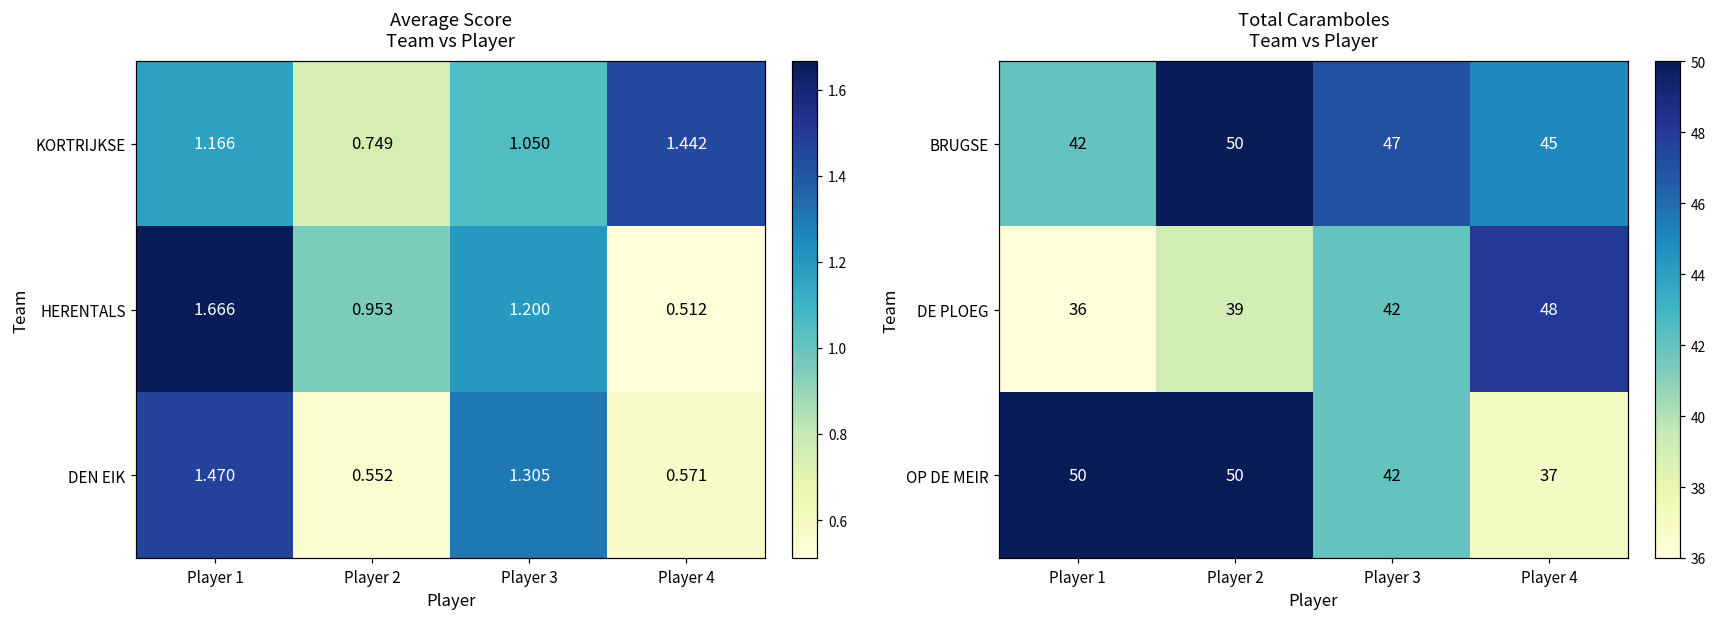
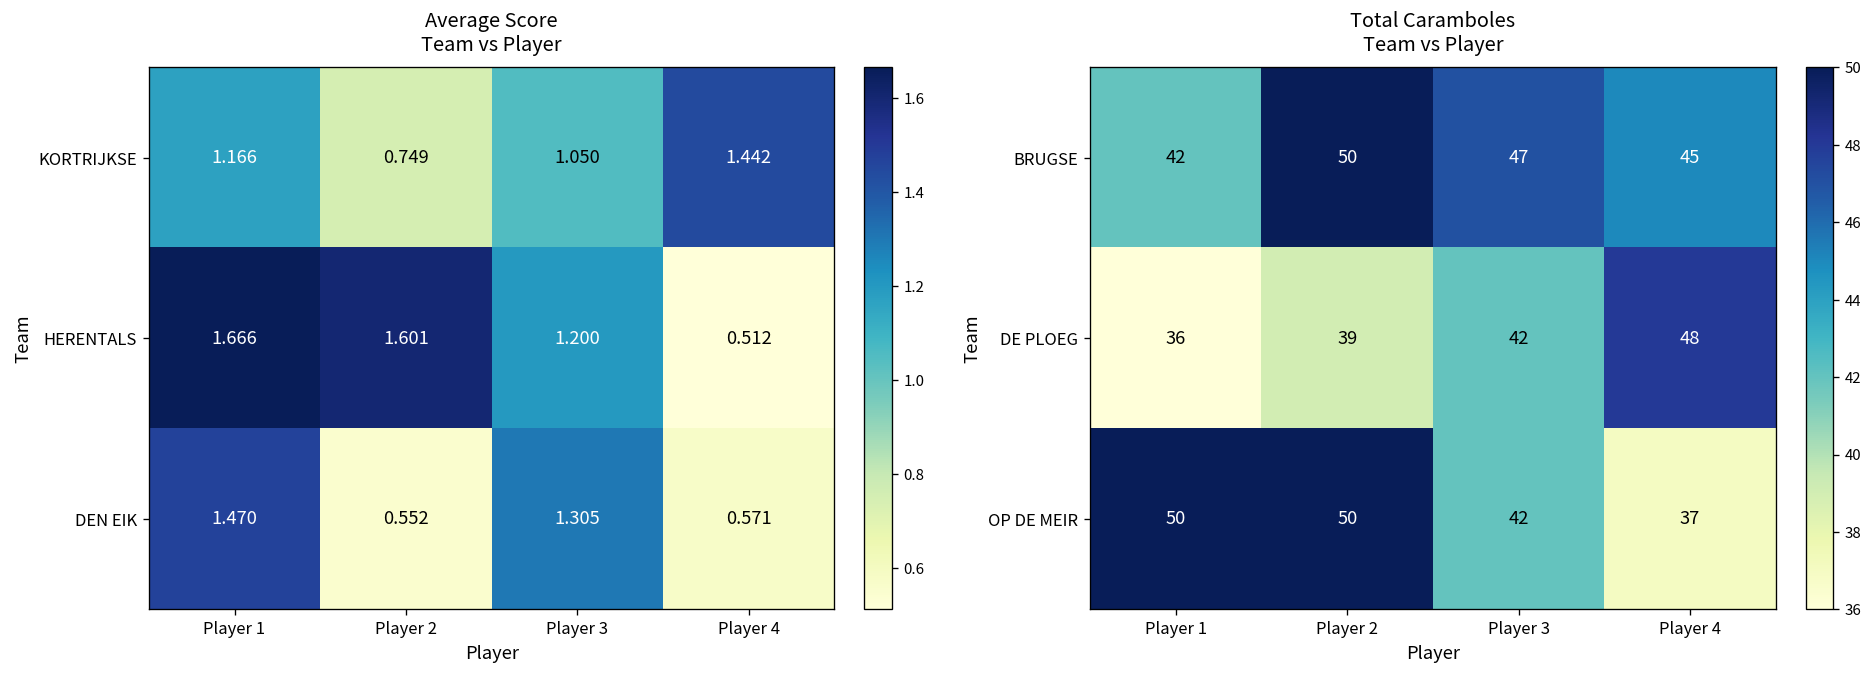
  {
    "Average Score Team vs Player": {
      "KORTRIJKSE": {
        "Player 1": 1.166,
        "Player 2": 0.749,
        "Player 3": 1.050,
        "Player 4": 1.442
      },
      "HERENTALS": {
        "Player 1": 1.666,
-       "Player 2": 0.953,
+       "Player 2": 1.601,
        "Player 3": 1.200,
        "Player 4": 0.512
      },
      "DEN EIK": {
        "Player 1": 1.470,
        "Player 2": 0.552,
        "Player 3": 1.305,
        "Player 4": 0.571
      }
    },
    "Total Caramboles Team vs Player": {
      "BRUGSE": {
        "Player 1": 42,
        "Player 2": 50,
        "Player 3": 47,
        "Player 4": 45
      },
      "DE PLOEG": {
        "Player 1": 36,
        "Player 2": 39,
        "Player 3": 42,
        "Player 4": 48
      },
      "OP DE MEIR": {
        "Player 1": 50,
        "Player 2": 50,
        "Player 3": 42,
        "Player 4": 37
      }
    }
  }
